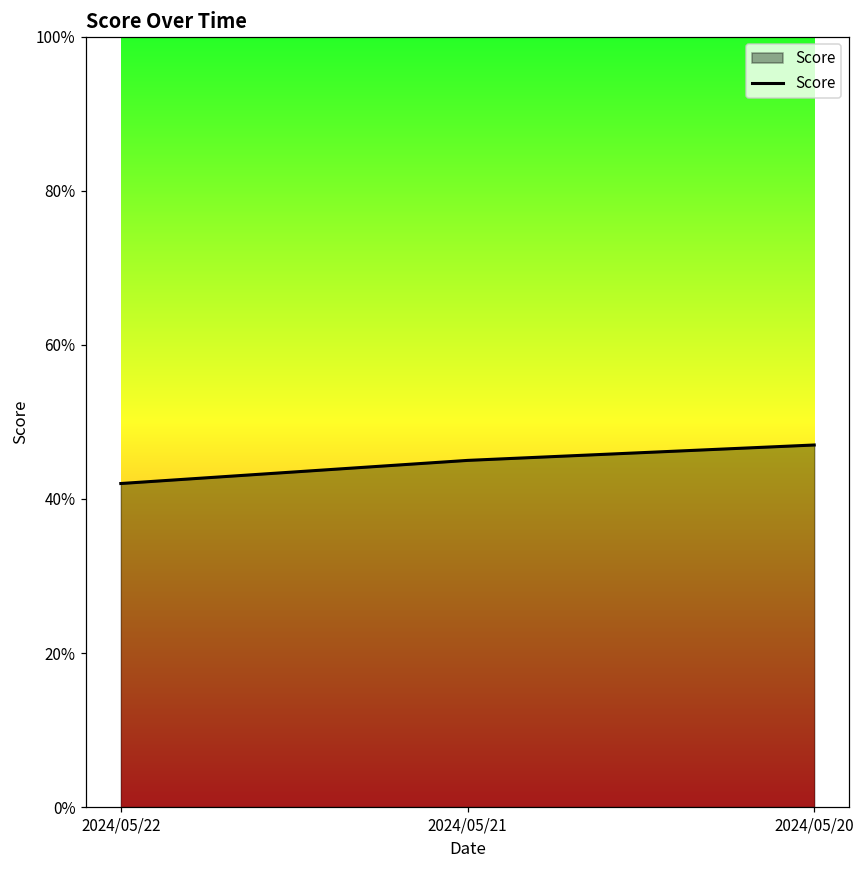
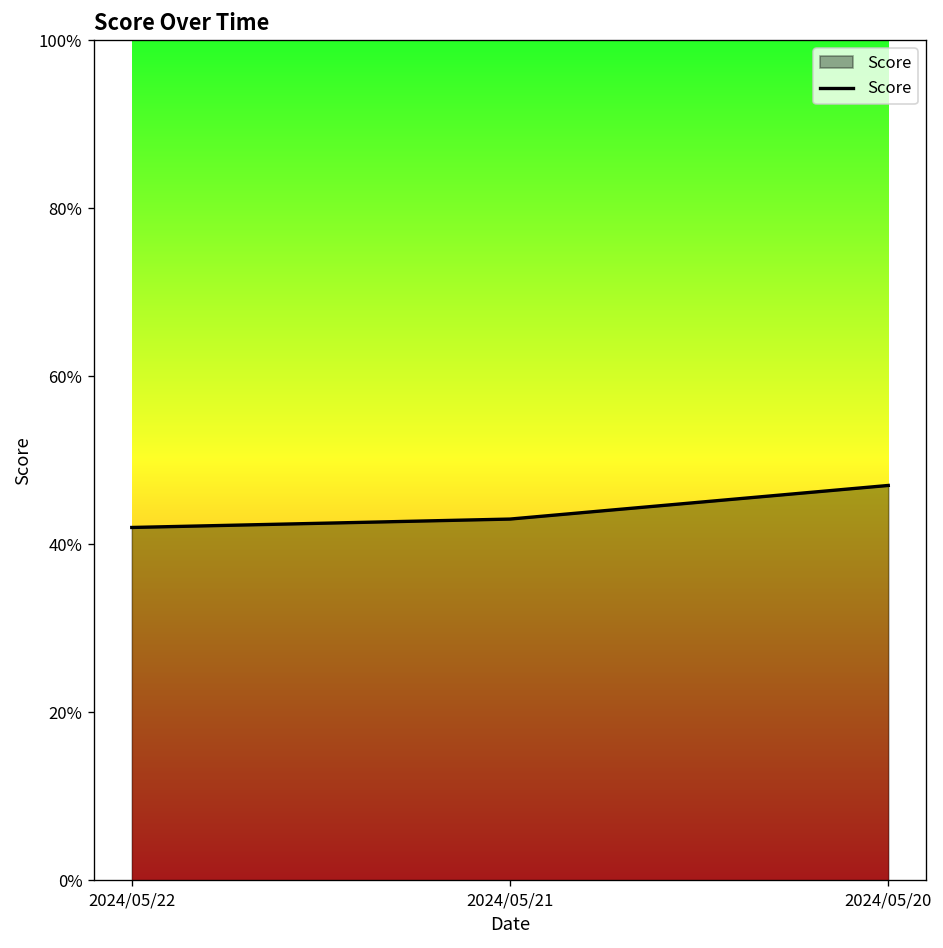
  {
    "2024/05/22": "42%",
-   "2024/05/21": "45%",
+   "2024/05/21": "43%",
    "2024/05/20": "47%"
  }
